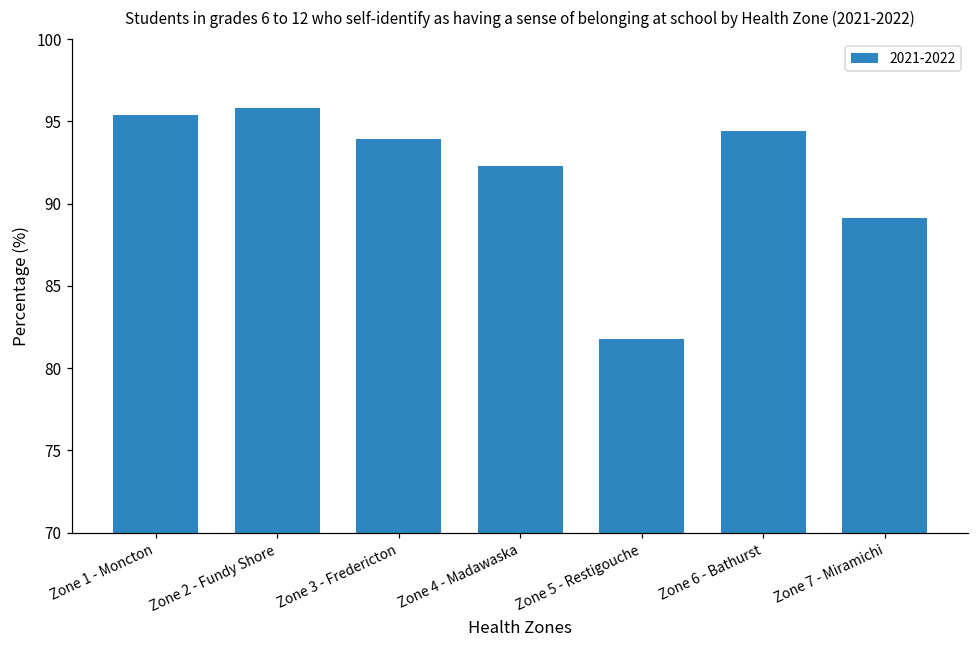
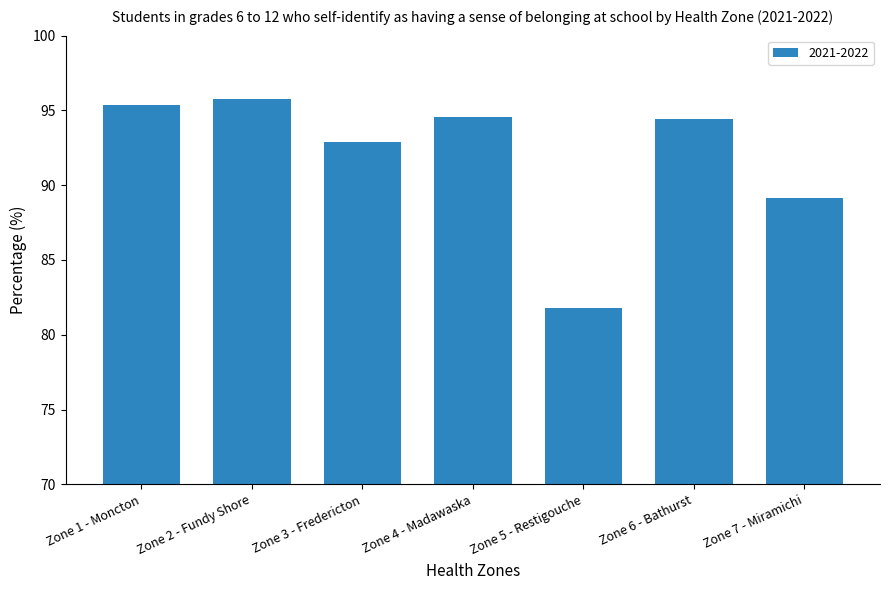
  {
    "Zone 1 - Moncton": 95.4,
    "Zone 2 - Fundy Shore": 95.8,
-   "Zone 3 - Fredericton": 94.0,
-   "Zone 4 - Madawaska": 92.3,
+   "Zone 3 - Fredericton": 92.9,
+   "Zone 4 - Madawaska": 94.6,
    "Zone 5 - Restigouche": 81.8,
    "Zone 6 - Bathurst": 94.4,
    "Zone 7 - Miramichi": 89.1
  }
